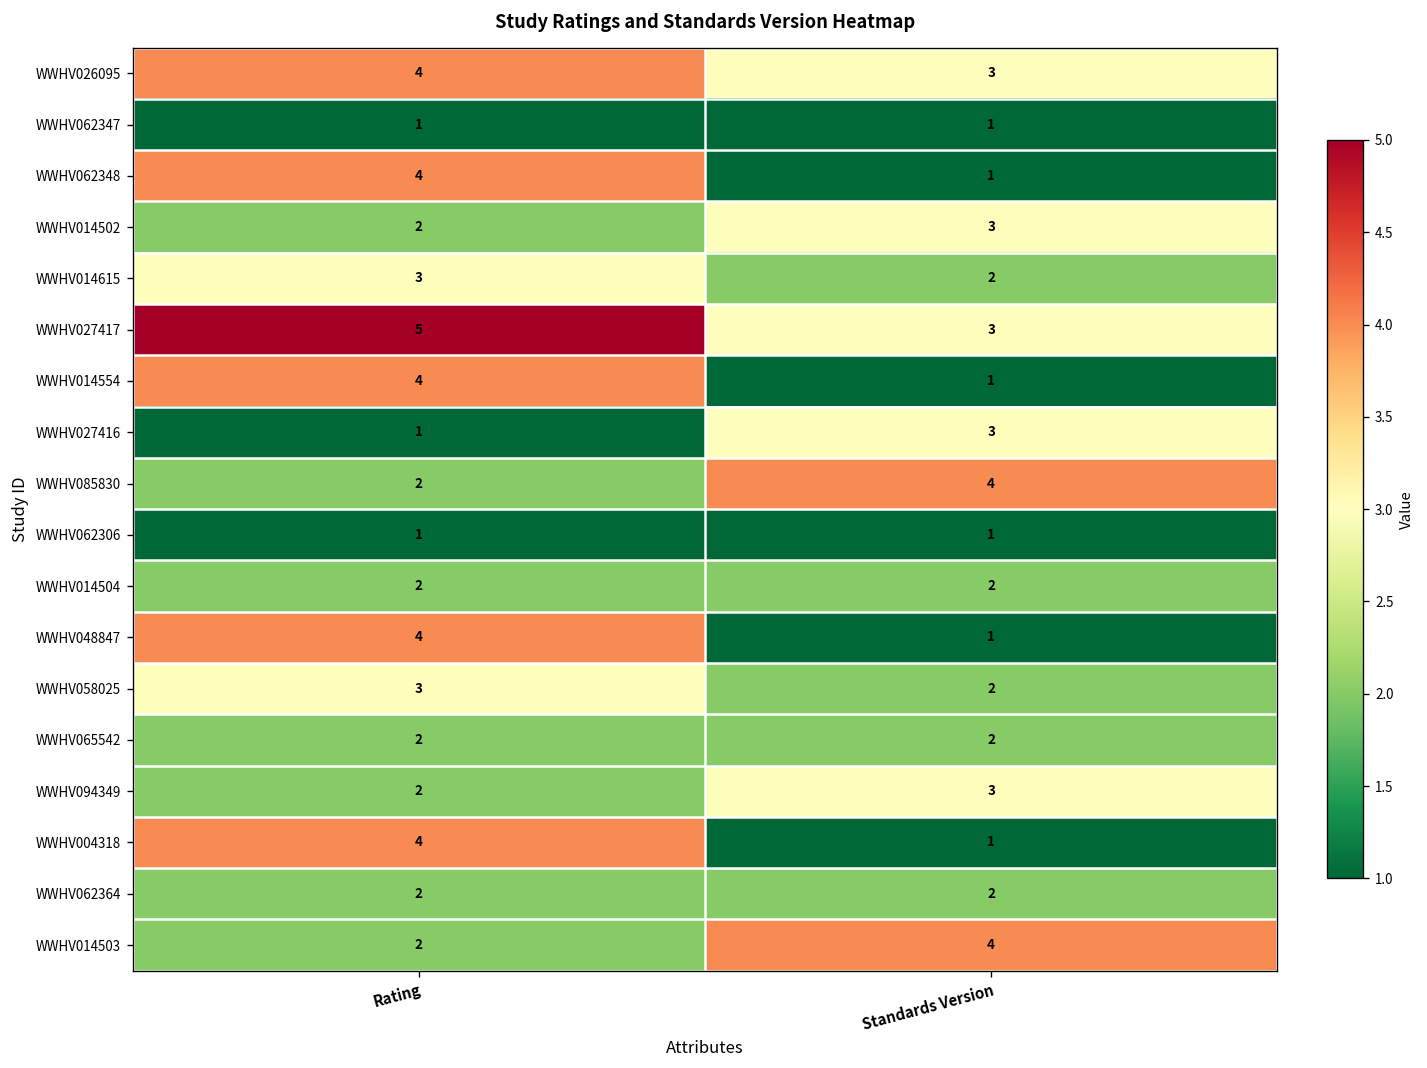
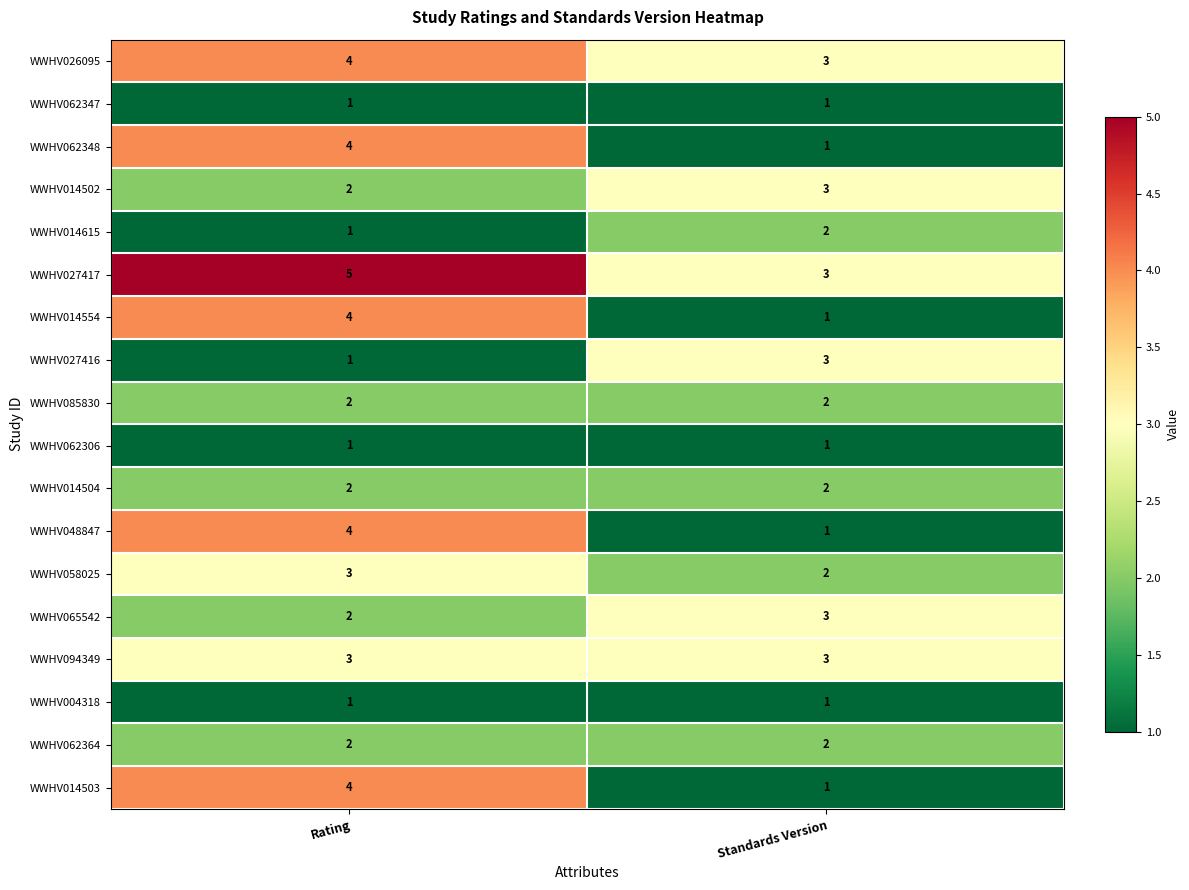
  {
    "WWHV026095": {
      "Rating": 4,
      "Standards Version": 3
    },
    "WWHV062347": {
      "Rating": 1,
      "Standards Version": 1
    },
    "WWHV062348": {
      "Rating": 4,
      "Standards Version": 1
    },
    "WWHV014502": {
      "Rating": 2,
      "Standards Version": 3
    },
    "WWHV014615": {
-     "Rating": 3,
+     "Rating": 1,
      "Standards Version": 2
    },
    "WWHV027417": {
      "Rating": 5,
      "Standards Version": 3
    },
    "WWHV014554": {
      "Rating": 4,
      "Standards Version": 1
    },
    "WWHV027416": {
      "Rating": 1,
      "Standards Version": 3
    },
    "WWHV085830": {
      "Rating": 2,
-     "Standards Version": 4
+     "Standards Version": 2
    },
    "WWHV062306": {
      "Rating": 1,
      "Standards Version": 1
    },
    "WWHV014504": {
      "Rating": 2,
      "Standards Version": 2
    },
    "WWHV048847": {
      "Rating": 4,
      "Standards Version": 1
    },
    "WWHV058025": {
      "Rating": 3,
      "Standards Version": 2
    },
    "WWHV065542": {
      "Rating": 2,
-     "Standards Version": 2
+     "Standards Version": 3
    },
    "WWHV094349": {
-     "Rating": 2,
+     "Rating": 3,
      "Standards Version": 3
    },
    "WWHV004318": {
-     "Rating": 4,
+     "Rating": 1,
      "Standards Version": 1
    },
    "WWHV062364": {
      "Rating": 2,
      "Standards Version": 2
    },
    "WWHV014503": {
-     "Rating": 2,
-     "Standards Version": 4
+     "Rating": 4,
+     "Standards Version": 1
    }
  }
